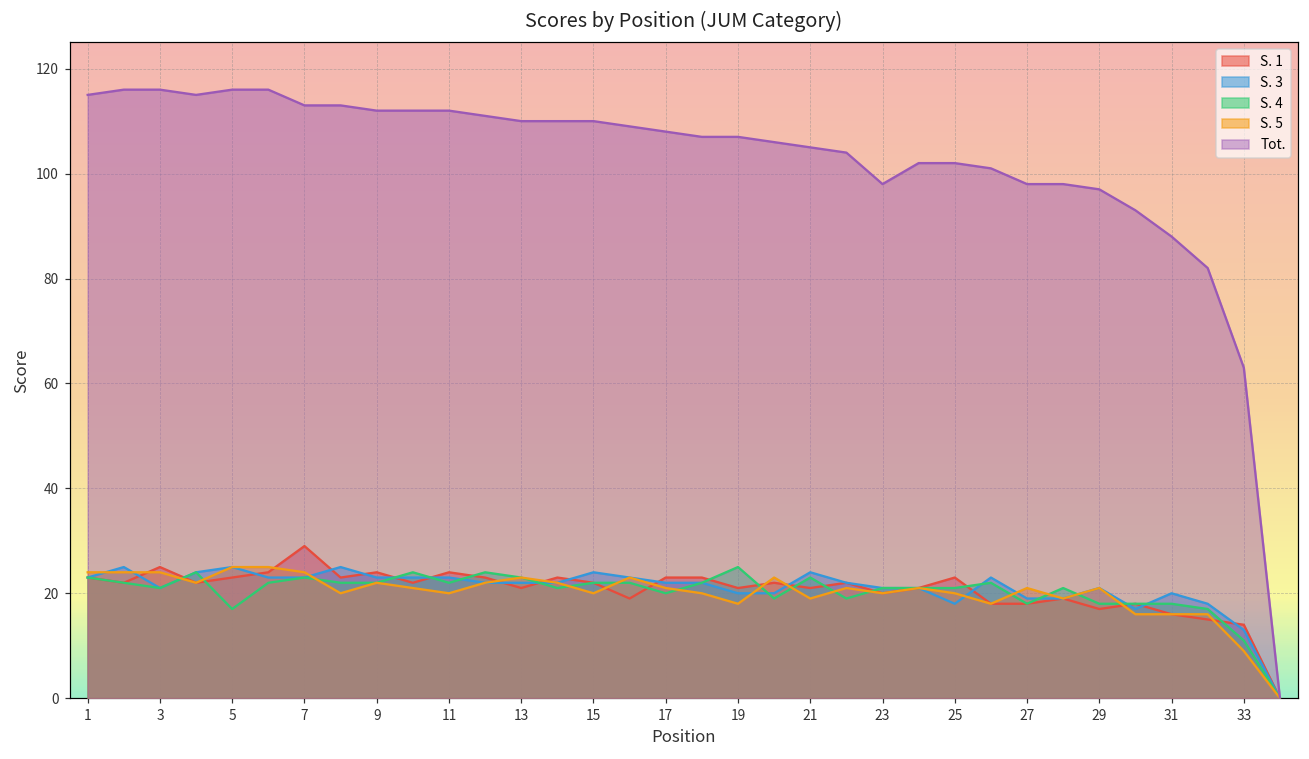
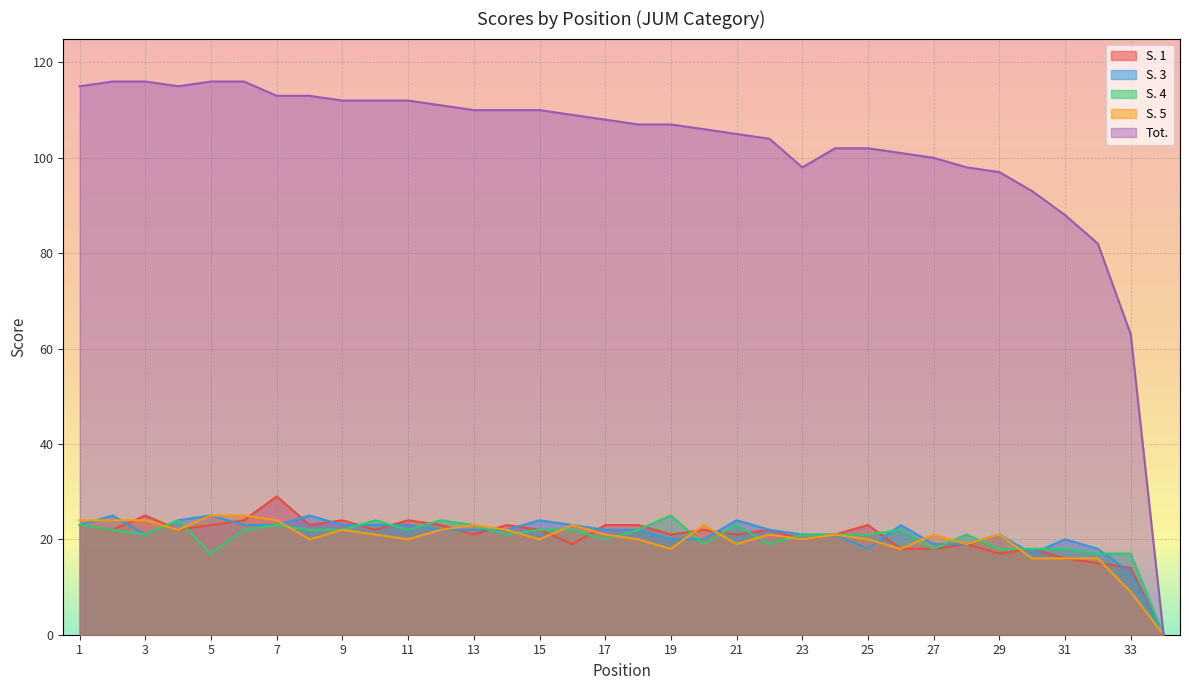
  {
    "S. 1": {
      "3": 25,
      "5": 23,
      "7": 29,
      "9": 24,
      "11": 24,
      "13": 21,
      "17": 23,
      "19": 21,
      "21": 21,
      "25": 23,
      "29": 17,
      "33": 14
    },
    "S. 3": {
      "9": 23,
      "11": 23,
      "13": 22,
      "15": 24,
      "17": 22,
      "19": 20,
      "21": 24,
      "25": 18,
      "27": 19,
      "31": 20,
      "33": 13
    },
    "S. 4": {
      "5": 17,
      "11": 22,
      "17": 20,
      "19": 25,
      "21": 23,
      "25": 21,
      "29": 18,
      "31": 18,
-     "33": 11
+     "33": 17
    },
    "S. 5": {
      "1": 24,
      "3": 24,
      "7": 24,
      "11": 20,
      "15": 20,
      "17": 21,
      "19": 18,
      "21": 19,
      "25": 20,
      "27": 21,
      "33": 9
    },
    "Tot.": {
      "1": 115,
      "3": 116,
      "5": 116,
      "7": 113,
      "9": 112,
      "11": 112,
      "13": 110,
      "15": 110,
      "17": 108,
      "19": 107,
      "21": 105,
      "23": 98,
      "25": 102,
-     "27": 98,
+     "27": 100,
      "29": 97,
      "31": 88,
      "33": 63
    }
  }
